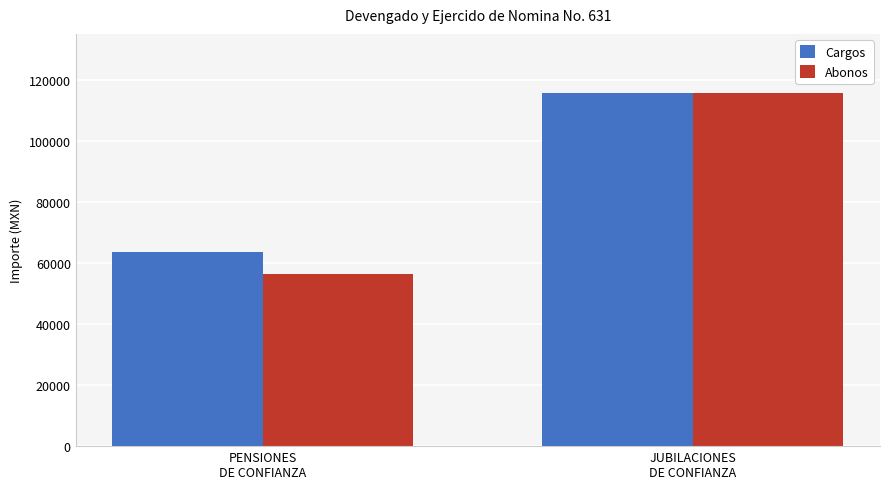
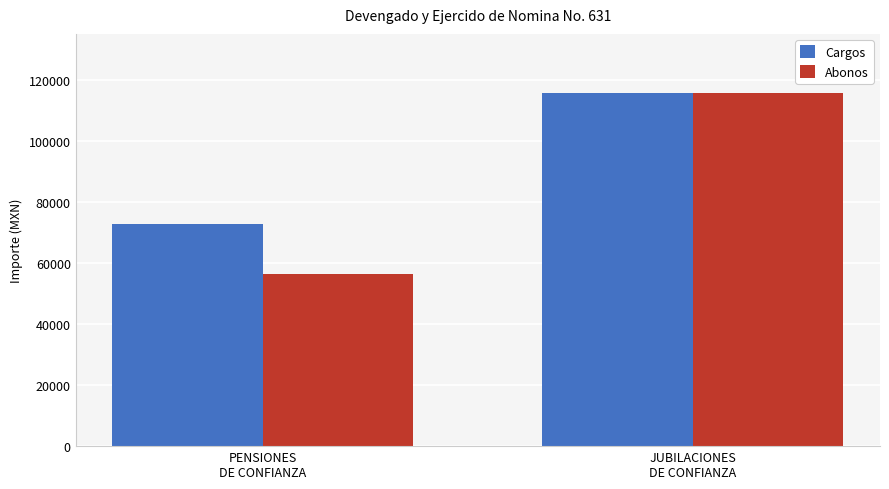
  {
    "Cargos": {
-     "PENSIONES DE CONFIANZA": 63000,
+     "PENSIONES DE CONFIANZA": 73000,
      "JUBILACIONES DE CONFIANZA": 116000
    },
    "Abonos": {
      "PENSIONES DE CONFIANZA": 56000,
      "JUBILACIONES DE CONFIANZA": 116000
    }
  }
